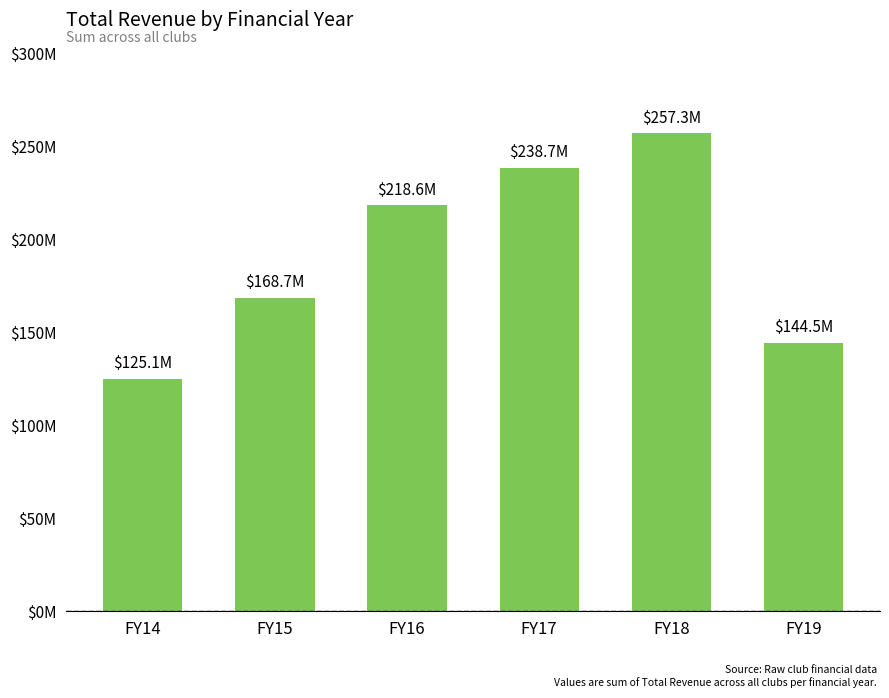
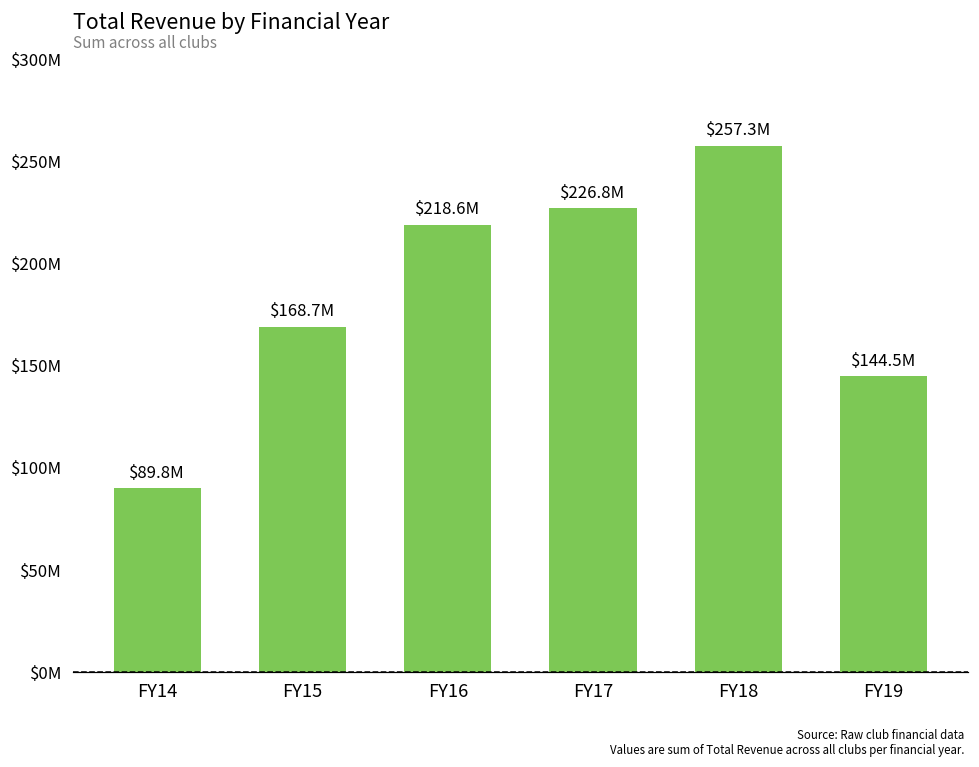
  {
-   "FY14": "$125.1M",
+   "FY14": "$89.8M",
    "FY15": "$168.7M",
    "FY16": "$218.6M",
-   "FY17": "$238.7M",
+   "FY17": "$226.8M",
    "FY18": "$257.3M",
    "FY19": "$144.5M"
  }
